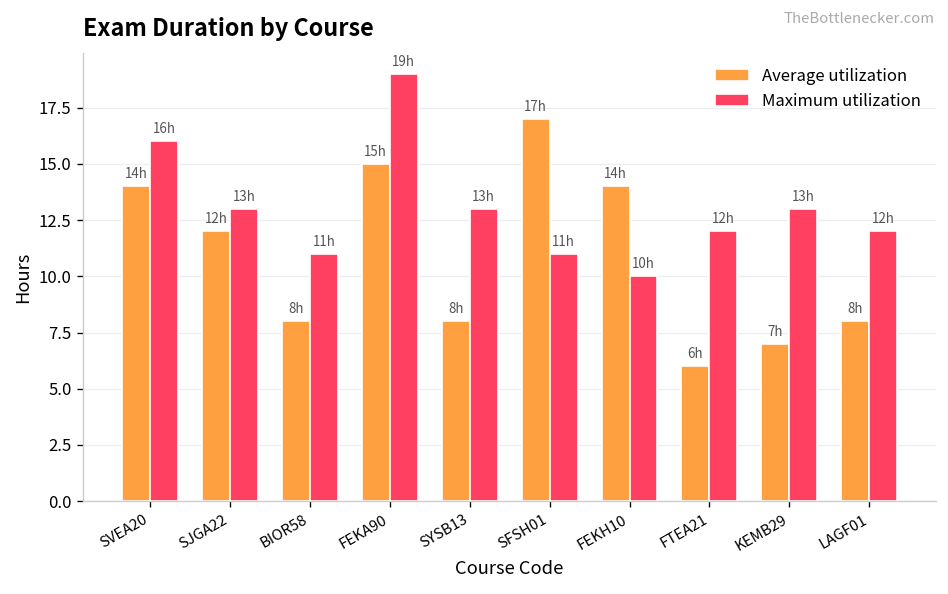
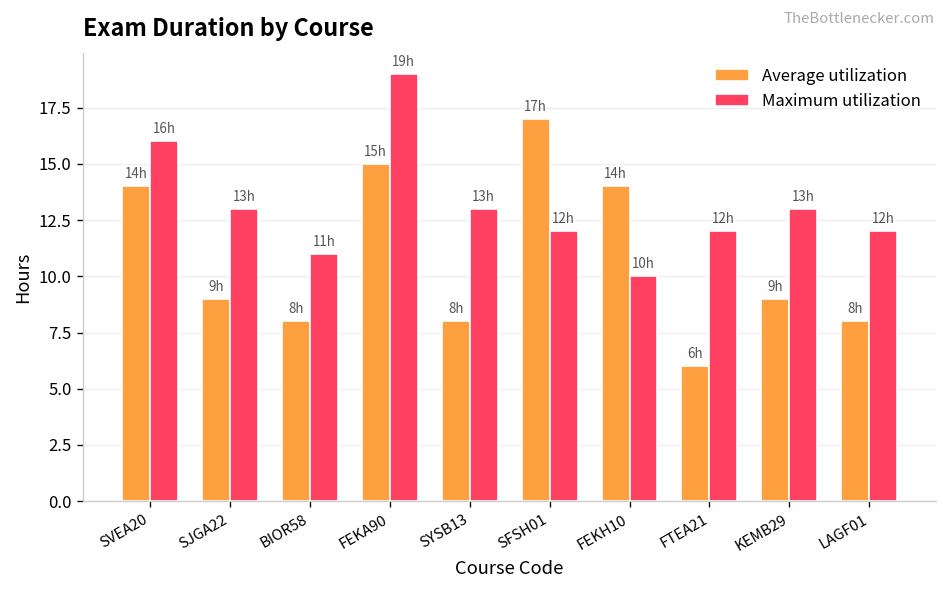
  {
    "Average utilization": {
      "SVEA20": "14h",
-     "SJGA22": "12h",
+     "SJGA22": "9h",
      "BIOR58": "8h",
      "FEKA90": "15h",
      "SYSB13": "8h",
      "SFSH01": "17h",
      "FEKH10": "14h",
      "FTEA21": "6h",
-     "KEMB29": "7h",
+     "KEMB29": "9h",
      "LAGF01": "8h"
    },
    "Maximum utilization": {
      "SVEA20": "16h",
      "SJGA22": "13h",
      "BIOR58": "11h",
      "FEKA90": "19h",
      "SYSB13": "13h",
-     "SFSH01": "11h",
+     "SFSH01": "12h",
      "FEKH10": "10h",
      "FTEA21": "12h",
      "KEMB29": "13h",
      "LAGF01": "12h"
    }
  }
